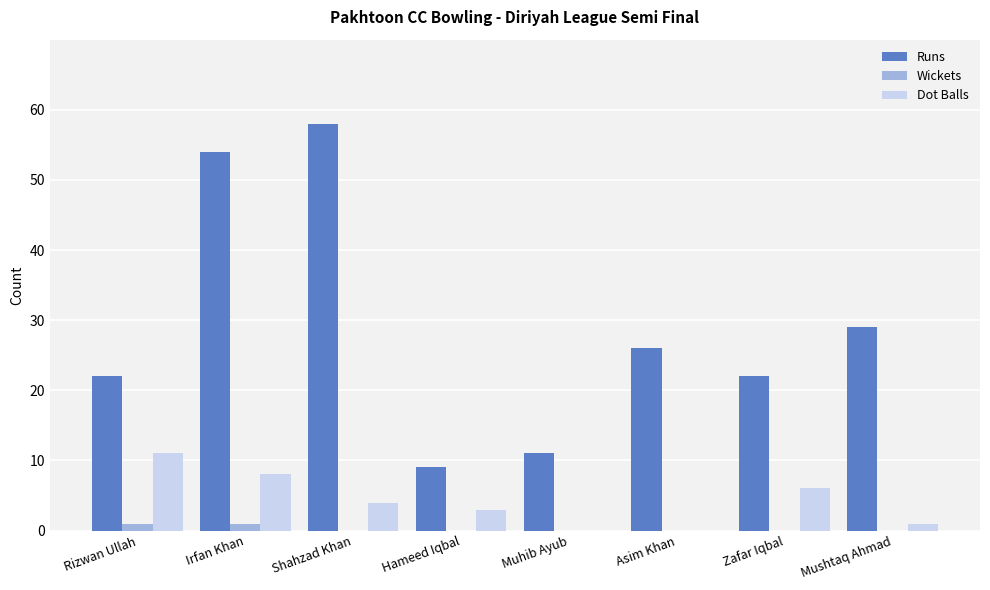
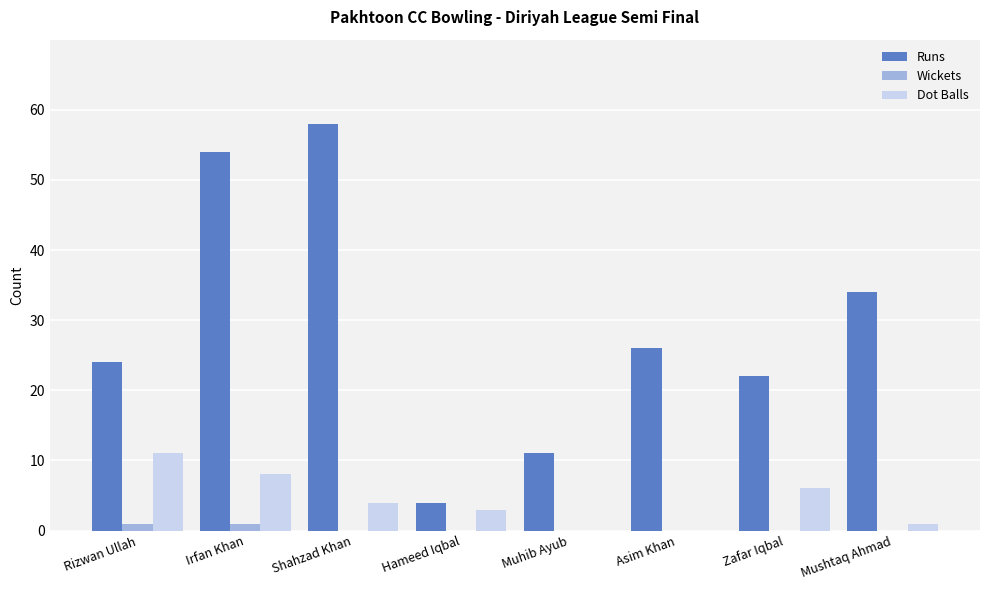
  {
    "Runs": {
-     "Rizwan Ullah": 22,
+     "Rizwan Ullah": 24,
      "Irfan Khan": 54,
      "Shahzad Khan": 58,
-     "Hameed Iqbal": 9,
+     "Hameed Iqbal": 4,
      "Muhib Ayub": 11,
      "Asim Khan": 26,
      "Zafar Iqbal": 22,
-     "Mushtaq Ahmad": 29
+     "Mushtaq Ahmad": 34
    }
  }
